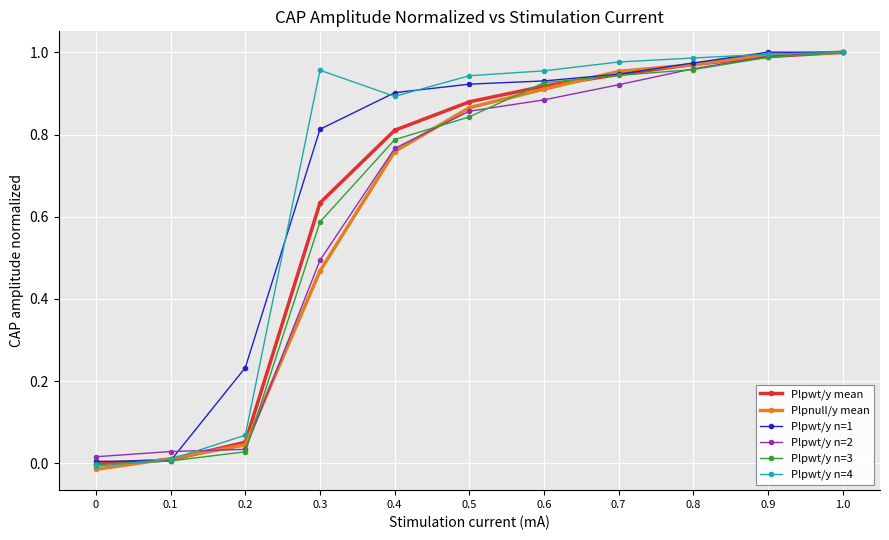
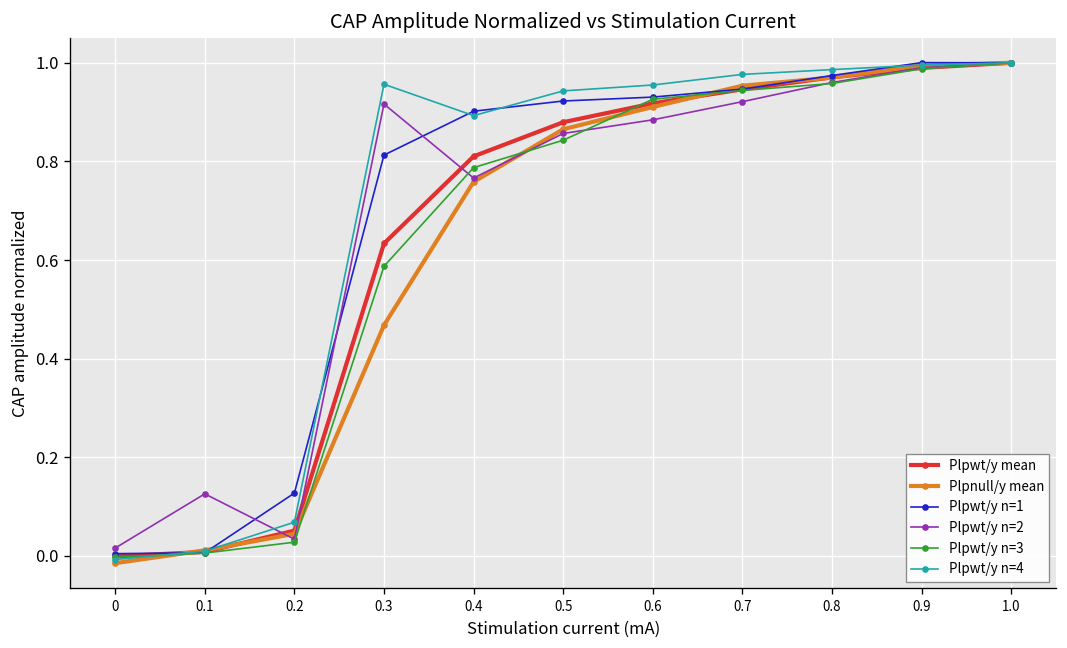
  {
    "Plpwt/y mean": {
      "0.2": 0.05,
      "0.3": 0.63,
      "0.4": 0.81,
      "0.5": 0.88,
      "0.6": 0.92
    },
    "Plpnull/y mean": {
      "0": -0.01,
      "0.2": 0.04,
      "0.3": 0.47,
      "0.4": 0.76,
      "0.5": 0.87,
      "0.6": 0.91,
      "0.7": 0.95
    },
    "Plpwt/y n=1": {
-     "0.2": 0.23,
+     "0.2": 0.13,
      "0.3": 0.81,
      "0.4": 0.90,
      "0.5": 0.92
    },
    "Plpwt/y n=2": {
      "0": 0.02,
-     "0.1": 0.03,
-     "0.3": 0.49,
+     "0.1": 0.13,
+     "0.3": 0.92,
      "0.4": 0.77,
      "0.5": 0.86,
      "0.6": 0.88,
      "0.7": 0.92
    },
    "Plpwt/y n=3": {
      "0.3": 0.59,
      "0.4": 0.79,
      "0.5": 0.84
    },
    "Plpwt/y n=4": {
      "0.2": 0.07,
      "0.3": 0.96,
      "0.4": 0.89,
      "0.5": 0.94,
      "0.6": 0.95,
      "0.7": 0.98,
      "0.8": 0.99
    }
  }
